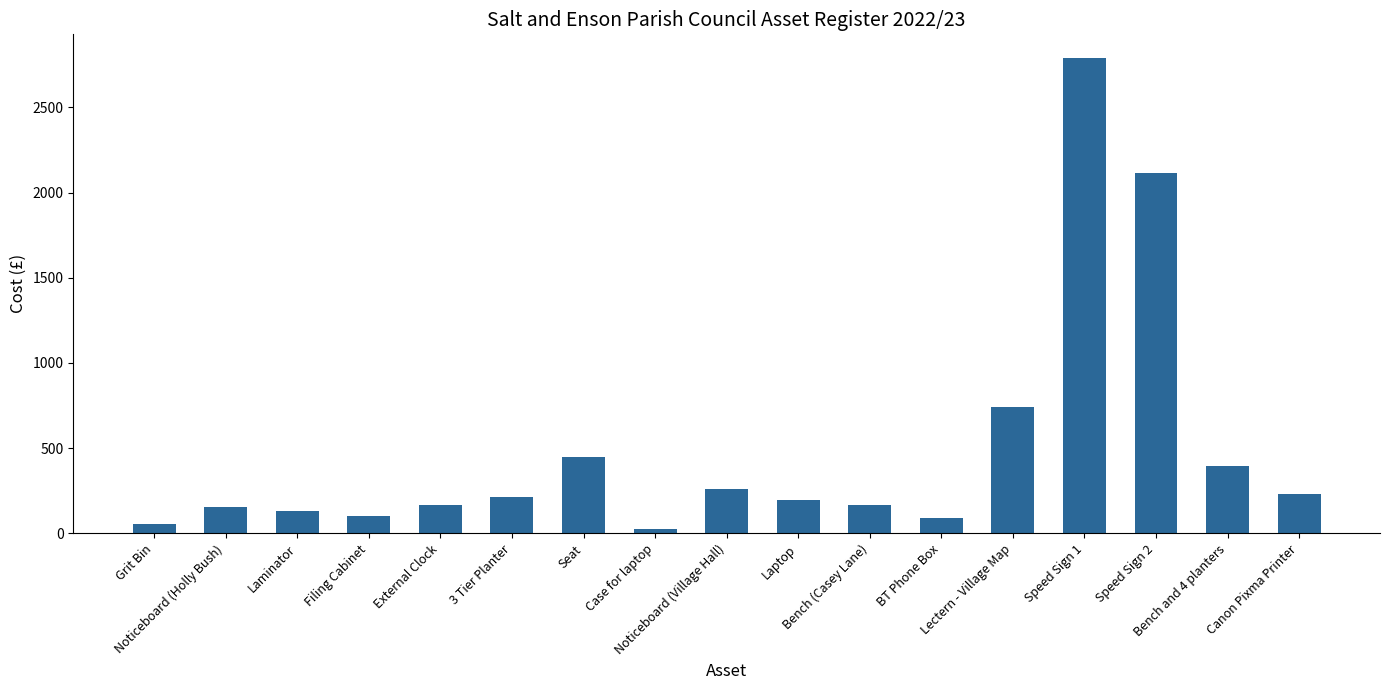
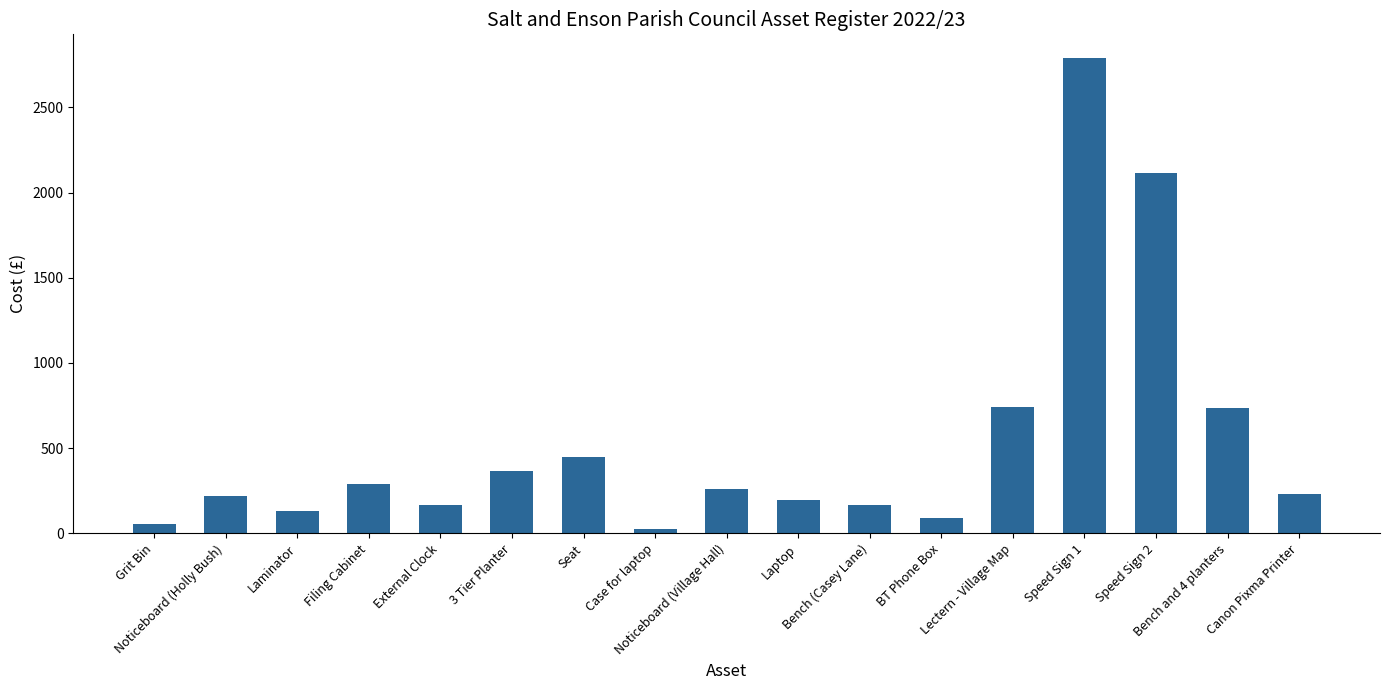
  {
    "Grit Bin": 50,
-   "Noticeboard (Holly Bush)": 160,
+   "Noticeboard (Holly Bush)": 220,
    "Laminator": 130,
-   "Filing Cabinet": 100,
+   "Filing Cabinet": 290,
    "External Clock": 170,
-   "3 Tier Planter": 210,
+   "3 Tier Planter": 360,
    "Seat": 450,
    "Case for laptop": 30,
    "Noticeboard (Village Hall)": 260,
    "Laptop": 200,
    "Bench (Casey Lane)": 170,
    "BT Phone Box": 90,
    "Lectern - Village Map": 740,
    "Speed Sign 1": 2790,
    "Speed Sign 2": 2110,
-   "Bench and 4 planters": 400,
+   "Bench and 4 planters": 730,
    "Canon Pixma Printer": 230
  }
